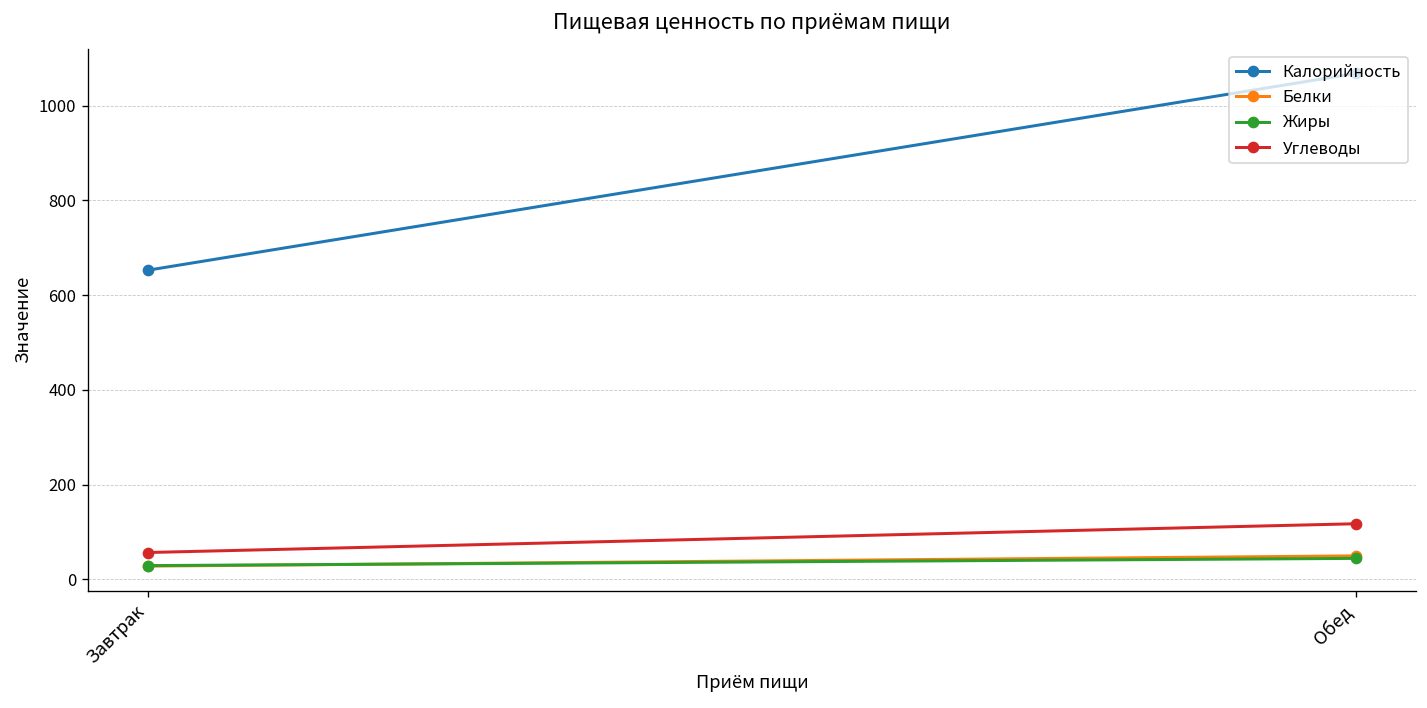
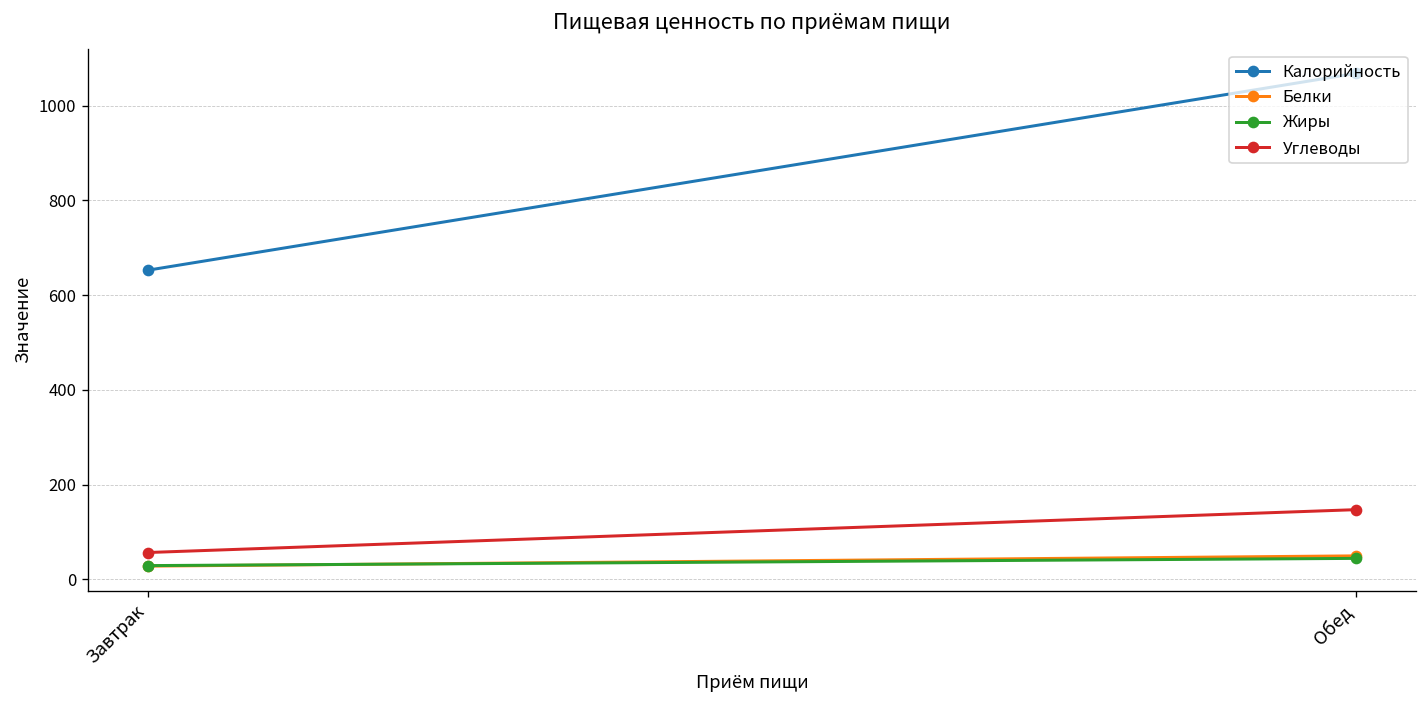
  {
    "Калорийность": {
      "Завтрак": 650
    },
    "Углеводы": {
      "Завтрак": 60,
-     "Обед": 120
+     "Обед": 150
    }
  }
